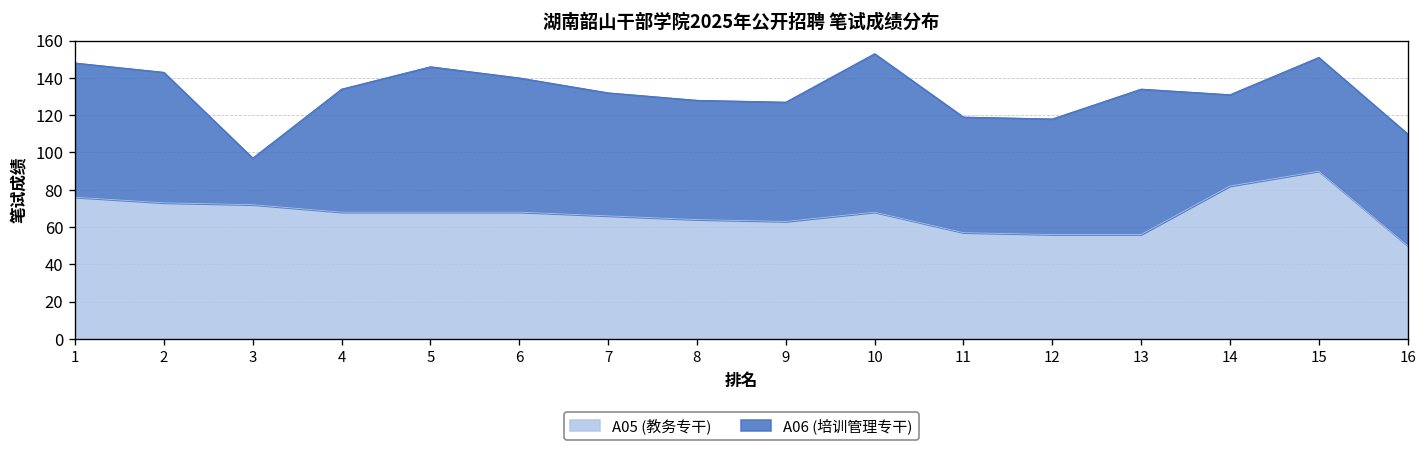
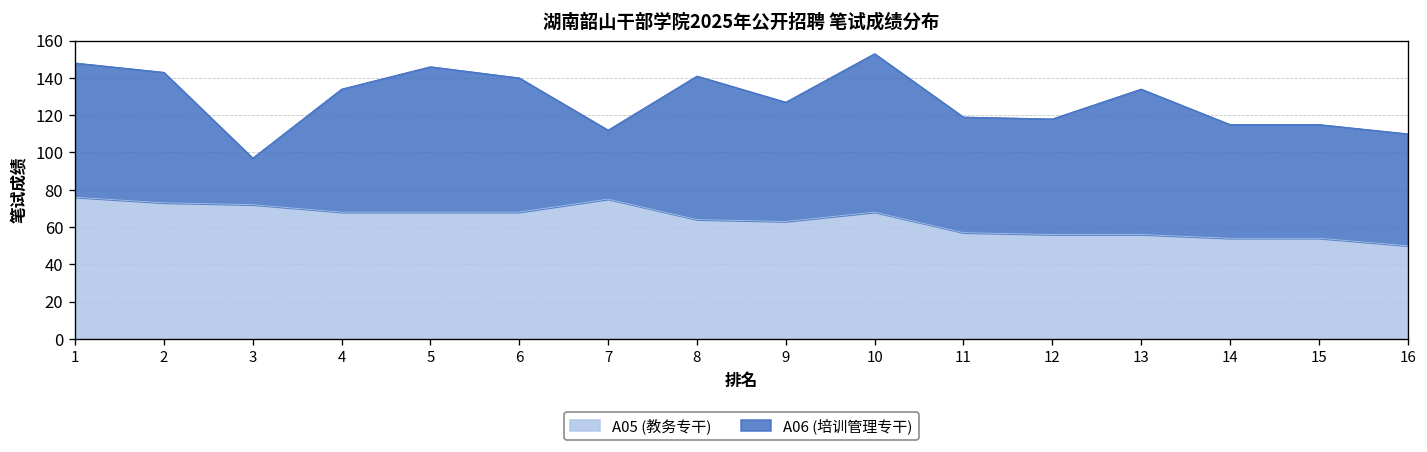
  {
    "A05 (教务专干)": {
      "1": 76,
      "2": 73,
      "3": 72,
      "4": 68,
      "5": 68,
      "6": 68,
-     "7": 66,
+     "7": 75,
      "8": 64,
      "9": 63,
      "10": 68,
      "11": 57,
      "12": 56,
      "13": 56,
-     "14": 82,
-     "15": 90,
+     "14": 54,
+     "15": 54,
      "16": 50
    },
    "A06 (培训管理专干)": {
      "1": 72,
      "2": 70,
      "3": 25,
      "4": 66,
      "5": 78,
      "6": 72,
-     "7": 66,
-     "8": 64,
+     "7": 37,
+     "8": 77,
      "9": 64,
      "10": 85,
      "11": 62,
      "12": 62,
      "13": 78,
-     "14": 49,
+     "14": 61,
      "15": 61,
      "16": 60
    }
  }
